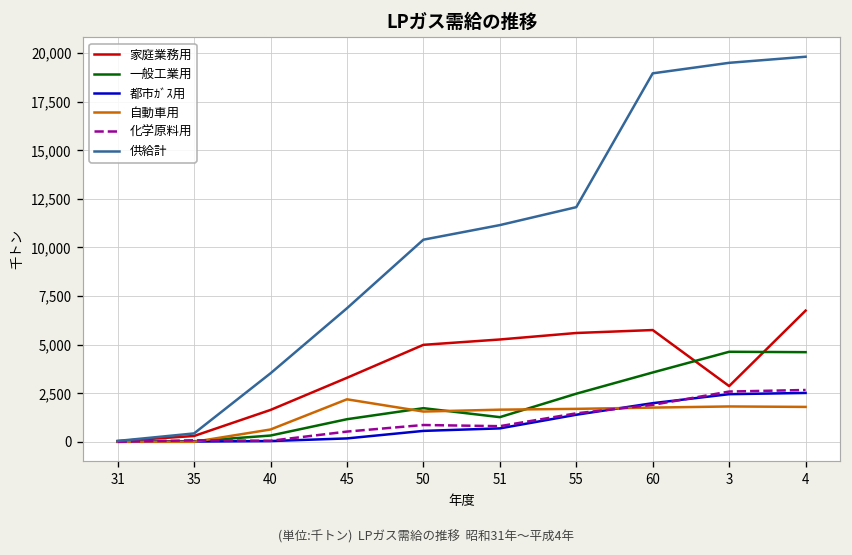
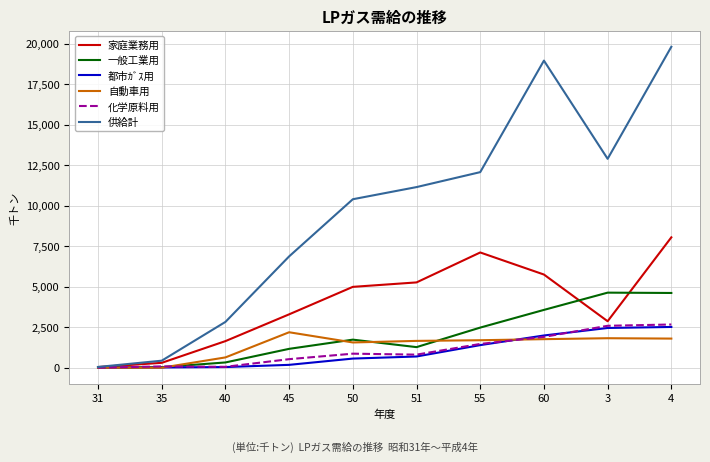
  {
    "家庭業務用": {
      "40": "1,600",
      "45": "3,300",
      "50": "5,000",
      "51": "5,300",
-     "55": "5,600",
+     "55": "7,100",
      "60": "5,800",
      "3": "2,900",
-     "4": "6,800"
+     "4": "8,000"
    },
    "一般工業用": {
      "40": "300",
      "45": "1,200",
      "50": "1,700",
      "51": "1,300",
      "55": "2,500",
      "60": "3,600",
      "3": "4,600",
      "4": "4,600"
    },
    "都市ｶﾞｽ用": {
      "45": "200",
      "50": "600"
    },
    "自動車用": {
      "40": "600",
      "45": "2,200",
      "50": "1,600",
      "51": "1,700",
      "55": "1,700",
      "3": "1,800",
      "4": "1,800"
    },
    "化学原料用": {
      "45": "500",
      "50": "900"
    },
    "供給計": {
-     "40": "3,500",
+     "40": "2,800",
      "45": "6,900",
      "50": "10,400",
      "51": "11,100",
      "55": "12,100",
      "60": "19,000",
-     "3": "19,500",
+     "3": "12,900",
      "4": "19,800"
    }
  }
